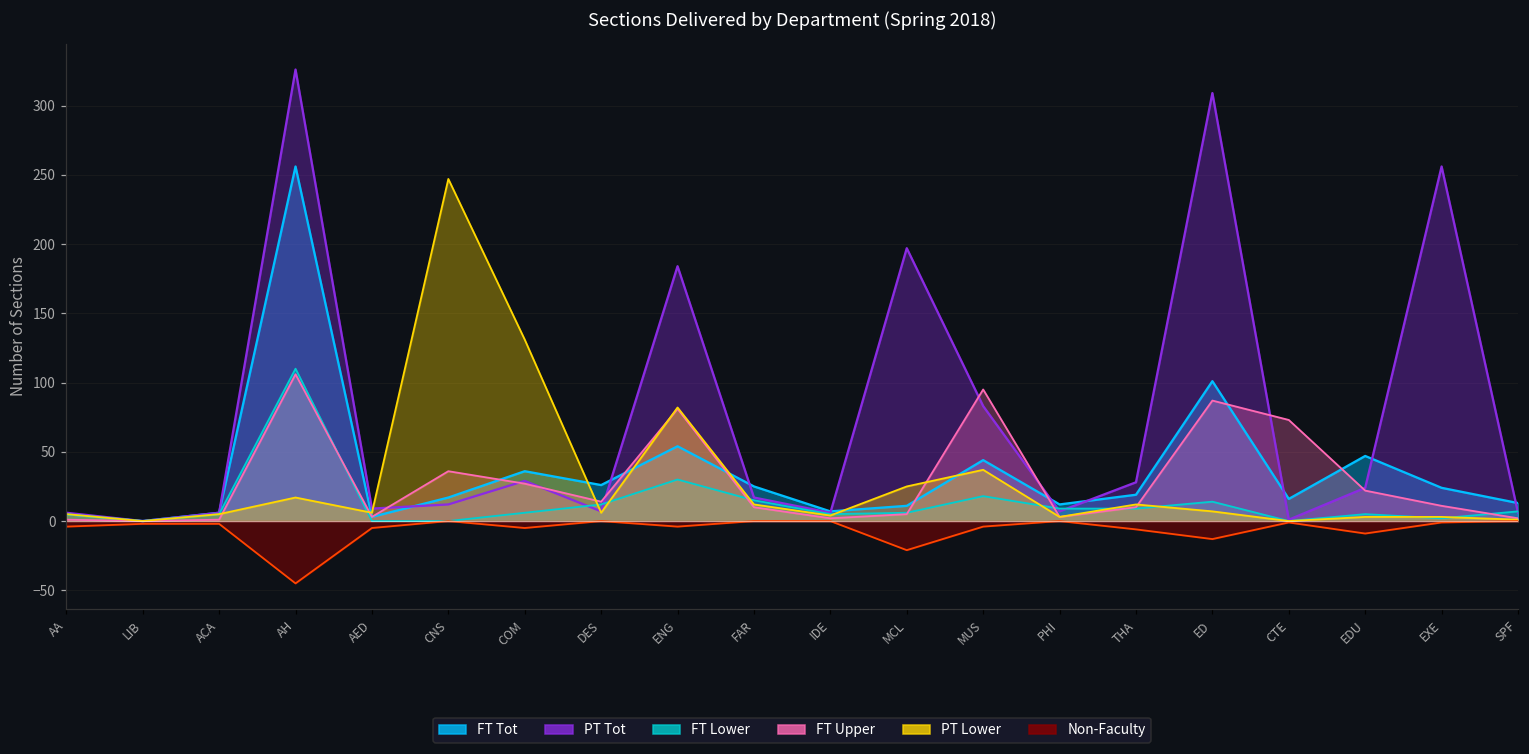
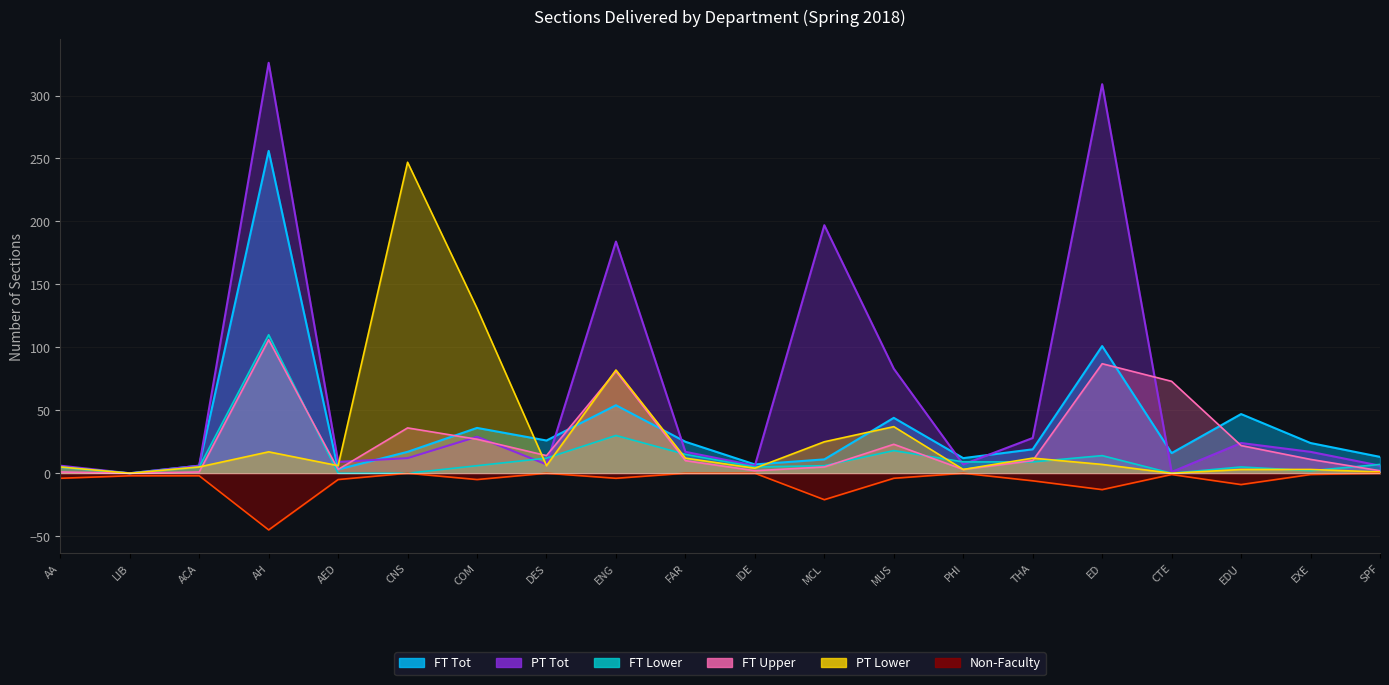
  {
    "PT Tot": {
      "AH": 326,
      "AED": 9,
      "CNS": 12,
      "ENG": 184,
      "MCL": 197,
      "MUS": 83,
      "THA": 28,
      "ED": 309,
-     "EXE": 256
+     "EXE": 17
    },
    "FT Upper": {
      "AH": 106,
      "CNS": 36,
-     "MUS": 95,
+     "MUS": 23,
      "ED": 87,
      "CTE": 73,
      "EXE": 11
    },
    "PT Lower": {
      "AH": 17,
      "AED": 6,
      "CNS": 247,
      "COM": 131,
      "MCL": 25,
      "MUS": 37,
      "ED": 7
    }
  }
